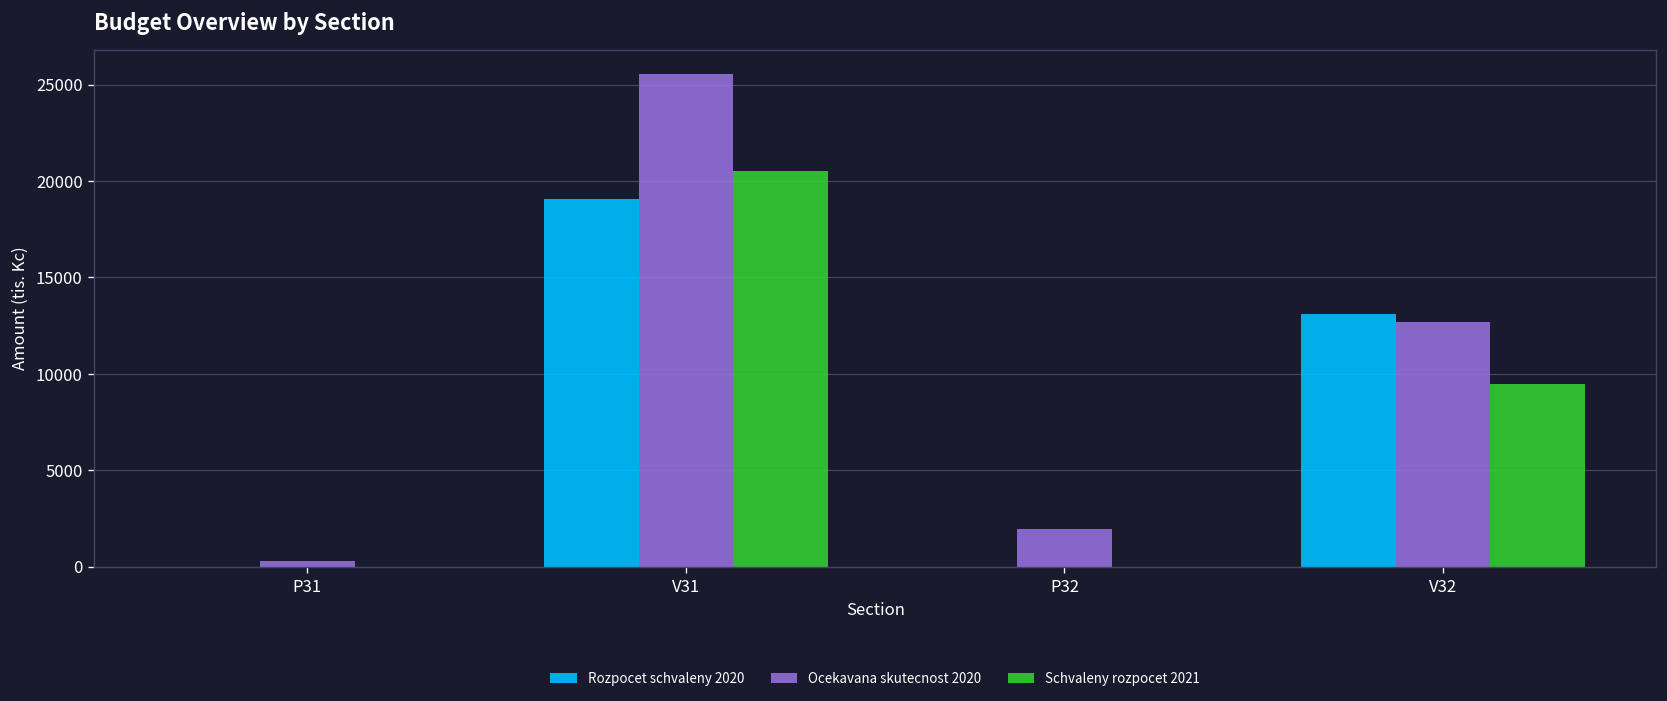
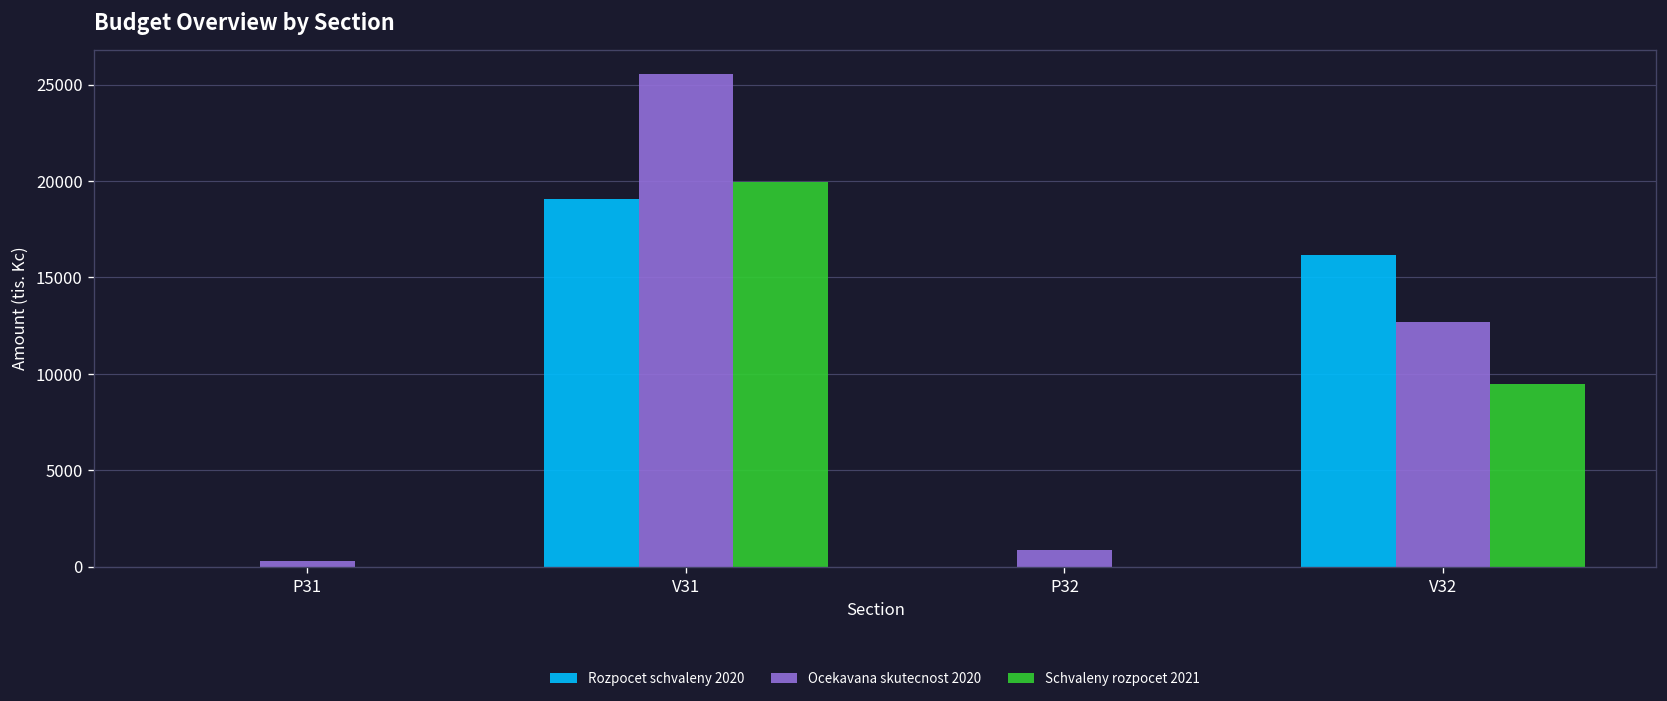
  {
    "Rozpocet schvaleny 2020": {
      "P31": 0,
      "V31": 19100,
      "P32": 0,
-     "V32": 13100
+     "V32": 16100
    },
    "Ocekavana skutecnost 2020": {
      "P31": 300,
      "V31": 25500,
-     "P32": 1900,
+     "P32": 900,
      "V32": 12700
    },
    "Schvaleny rozpocet 2021": {
      "P31": 0,
-     "V31": 20500,
+     "V31": 20000,
      "P32": 0,
      "V32": 9500
    }
  }
